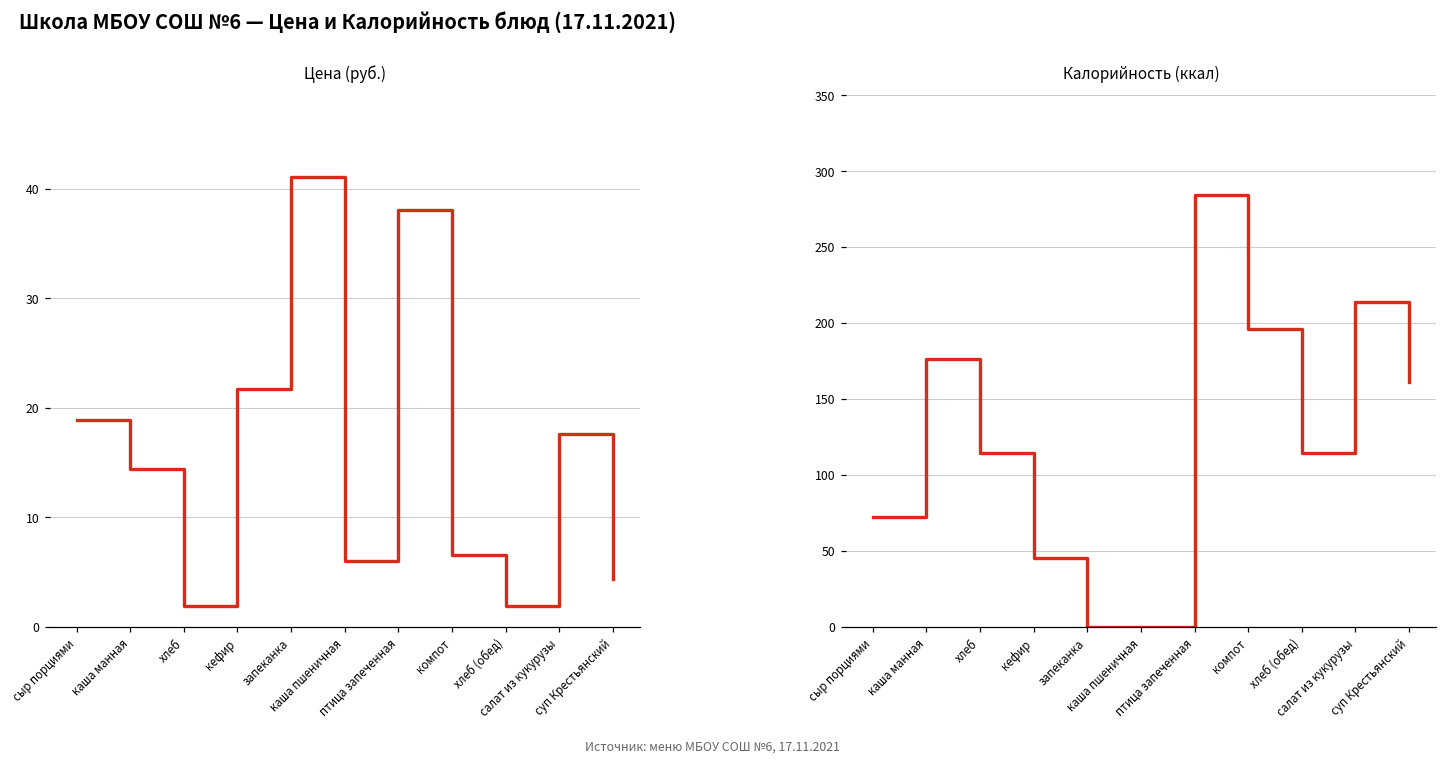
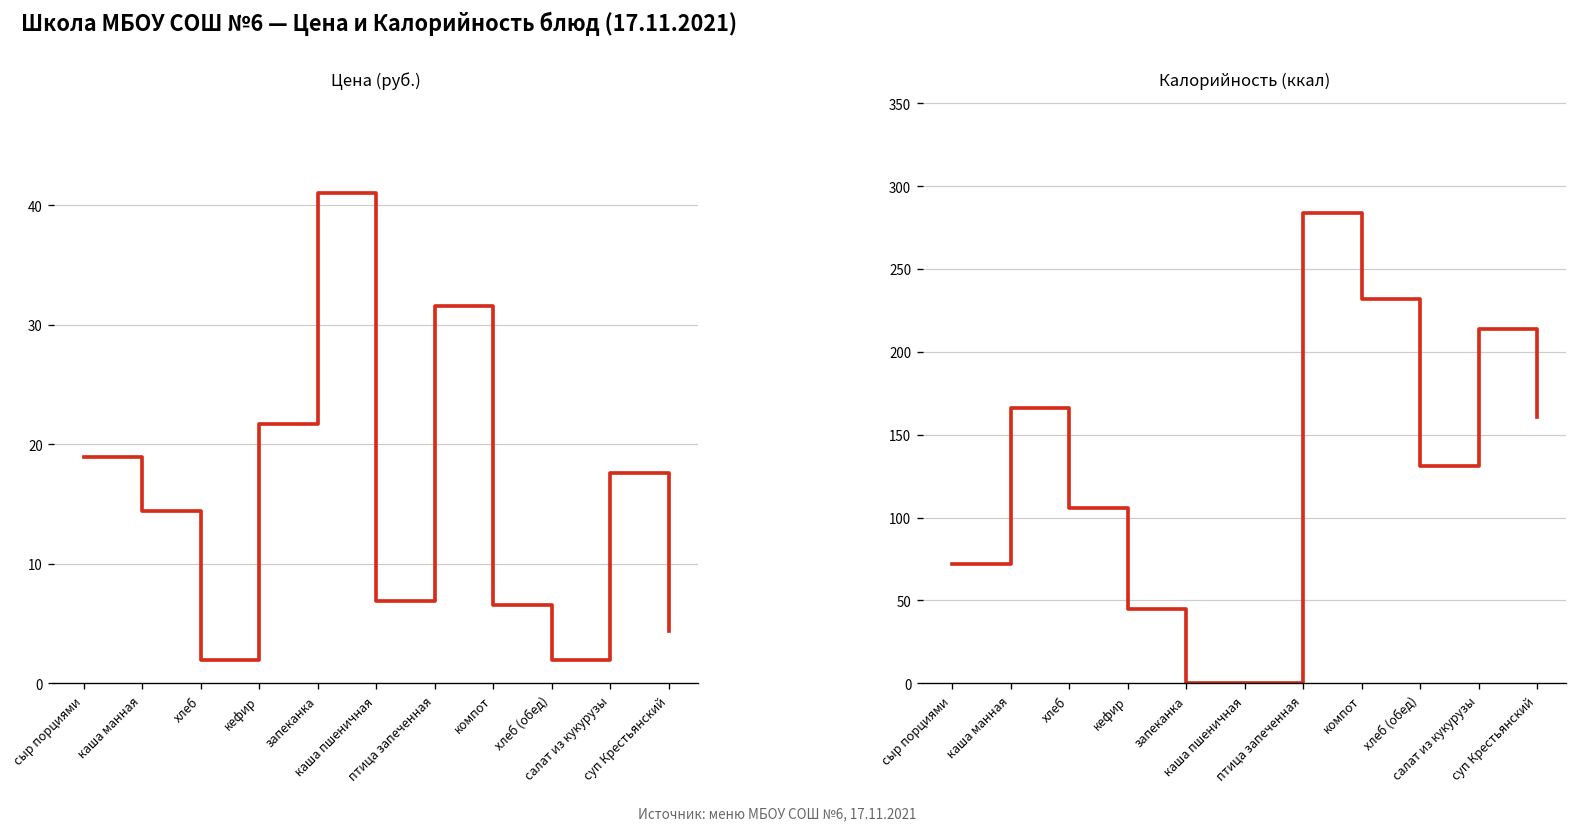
  {
    "Цена (руб.)": {
      "сыр порциями": 19,
      "каша манная": 14,
      "хлеб": 2,
      "кефир": 22,
      "запеканка": 41,
-     "каша пшеничная": 6,
-     "птица запеченная": 38,
+     "каша пшеничная": 7,
+     "птица запеченная": 32,
      "компот": 7,
      "хлеб (обед)": 2,
      "салат из кукурузы": 18,
      "суп Крестьянский": 4
    },
    "Калорийность (ккал)": {
      "сыр порциями": 72,
-     "каша манная": 176,
-     "хлеб": 114,
+     "каша манная": 166,
+     "хлеб": 106,
      "кефир": 45,
      "запеканка": 0,
      "каша пшеничная": 0,
      "птица запеченная": 284,
-     "компот": 196,
-     "хлеб (обед)": 114,
+     "компот": 232,
+     "хлеб (обед)": 131,
      "салат из кукурузы": 214,
      "суп Крестьянский": 161
    }
  }
